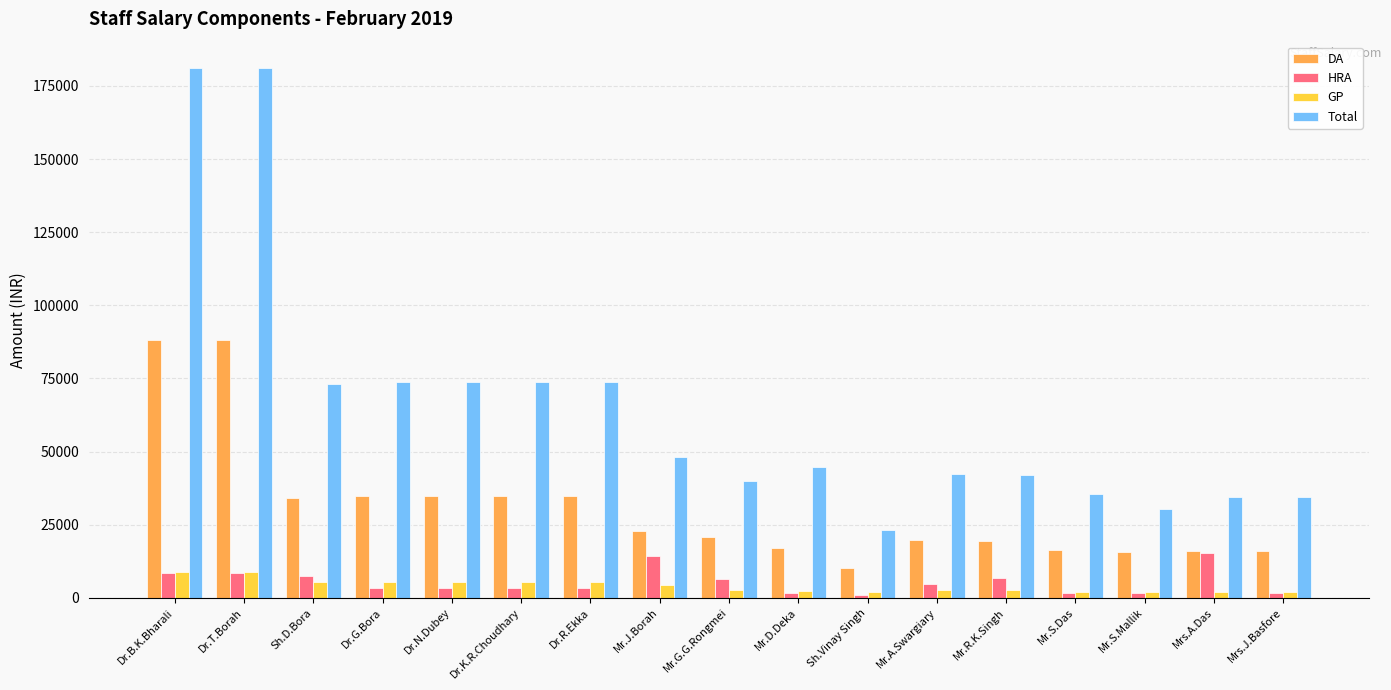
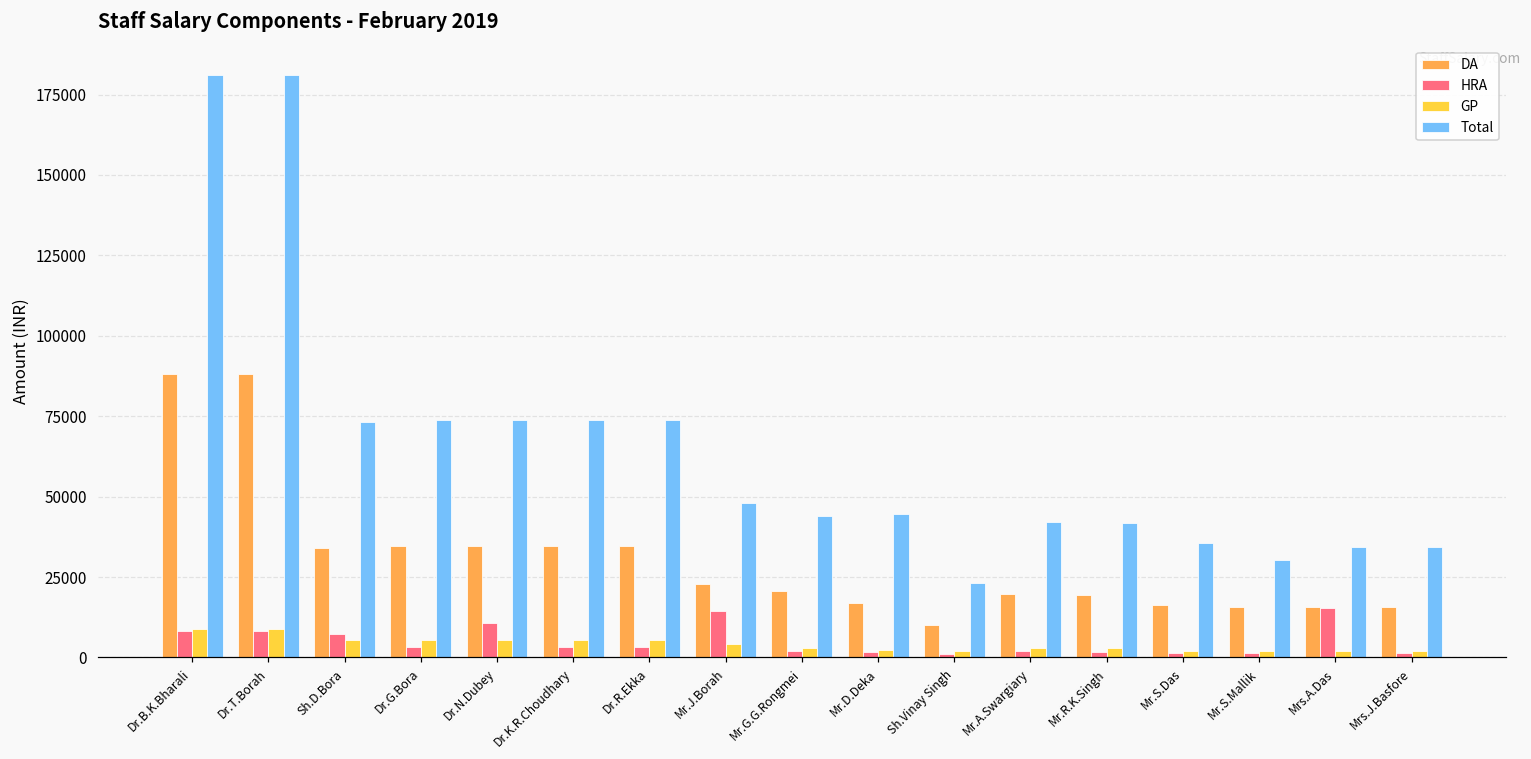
  {
    "HRA": {
      "Dr.B.K.Bharali": 8000,
      "Dr.T.Borah": 8000,
      "Sh.D.Bora": 7000,
      "Dr.G.Bora": 3000,
-     "Dr.N.Dubey": 3000,
+     "Dr.N.Dubey": 11000,
      "Dr.K.R.Choudhary": 3000,
      "Dr.R.Ekka": 3000,
      "Mr.J.Borah": 14000,
-     "Mr.G.G.Rongmei": 6000,
+     "Mr.G.G.Rongmei": 2000,
      "Mr.D.Deka": 2000,
      "Sh.Vinay Singh": 1000,
-     "Mr.A.Swargiary": 5000,
-     "Mr.R.K.Singh": 7000,
+     "Mr.A.Swargiary": 2000,
+     "Mr.R.K.Singh": 2000,
      "Mr.S.Das": 2000,
      "Mr.S.Mallik": 1000,
      "Mrs.A.Das": 15000,
      "Mrs.J.Basfore": 1000
    },
    "Total": {
      "Dr.B.K.Bharali": 181000,
      "Dr.T.Borah": 181000,
      "Sh.D.Bora": 73000,
      "Dr.G.Bora": 74000,
      "Dr.N.Dubey": 74000,
      "Dr.K.R.Choudhary": 74000,
      "Dr.R.Ekka": 74000,
      "Mr.J.Borah": 48000,
-     "Mr.G.G.Rongmei": 40000,
+     "Mr.G.G.Rongmei": 44000,
      "Mr.D.Deka": 45000,
      "Sh.Vinay Singh": 23000,
      "Mr.A.Swargiary": 42000,
      "Mr.R.K.Singh": 42000,
      "Mr.S.Das": 36000,
      "Mr.S.Mallik": 30000,
      "Mrs.A.Das": 34000,
      "Mrs.J.Basfore": 34000
    }
  }
